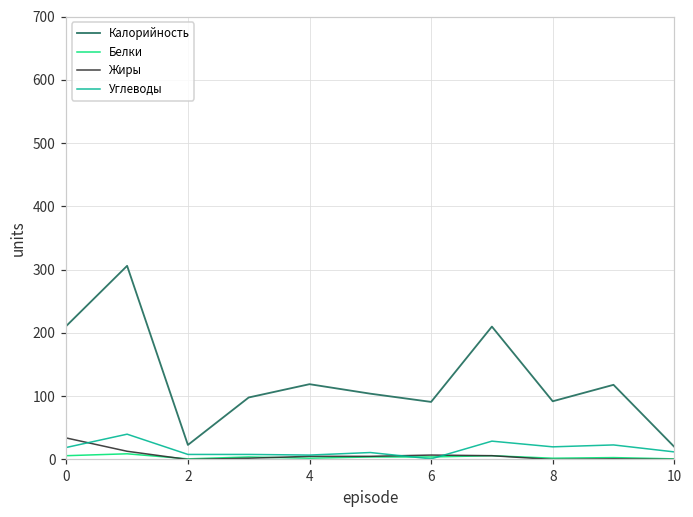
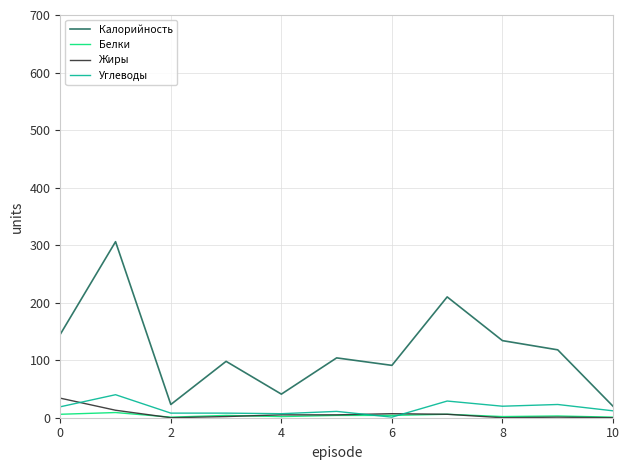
  {
    "Калорийность": {
-     "0": 210,
+     "0": 150,
      "2": 20,
-     "4": 120,
+     "4": 40,
      "6": 90,
-     "8": 90,
+     "8": 130,
      "10": 20
    },
    "Жиры": {
      "0": 30
    }
  }
